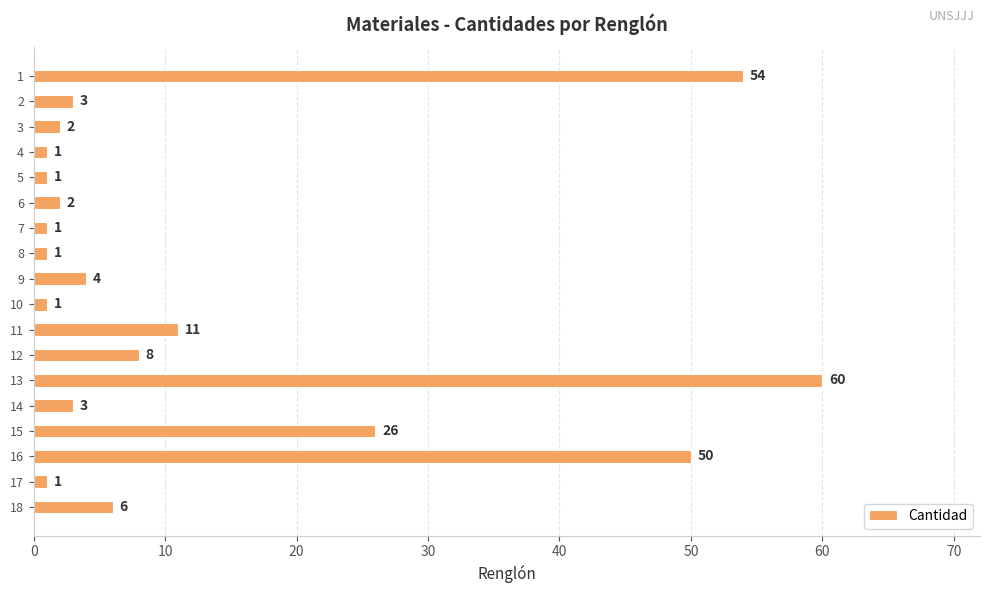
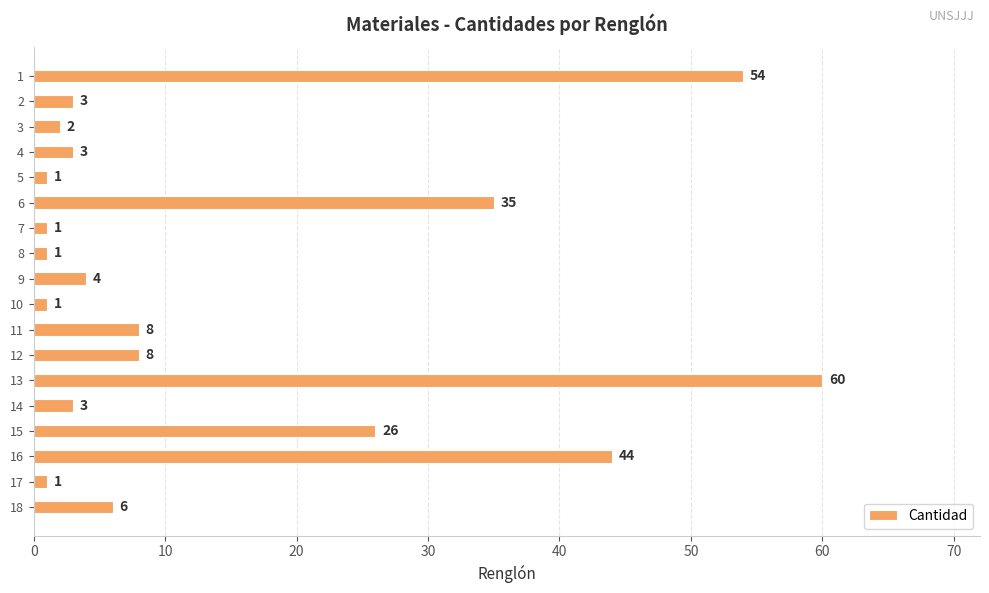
  {
    "1": 54,
    "2": 3,
    "3": 2,
-   "4": 1,
+   "4": 3,
    "5": 1,
-   "6": 2,
+   "6": 35,
    "7": 1,
    "8": 1,
    "9": 4,
    "10": 1,
-   "11": 11,
+   "11": 8,
    "12": 8,
    "13": 60,
    "14": 3,
    "15": 26,
-   "16": 50,
+   "16": 44,
    "17": 1,
    "18": 6
  }
